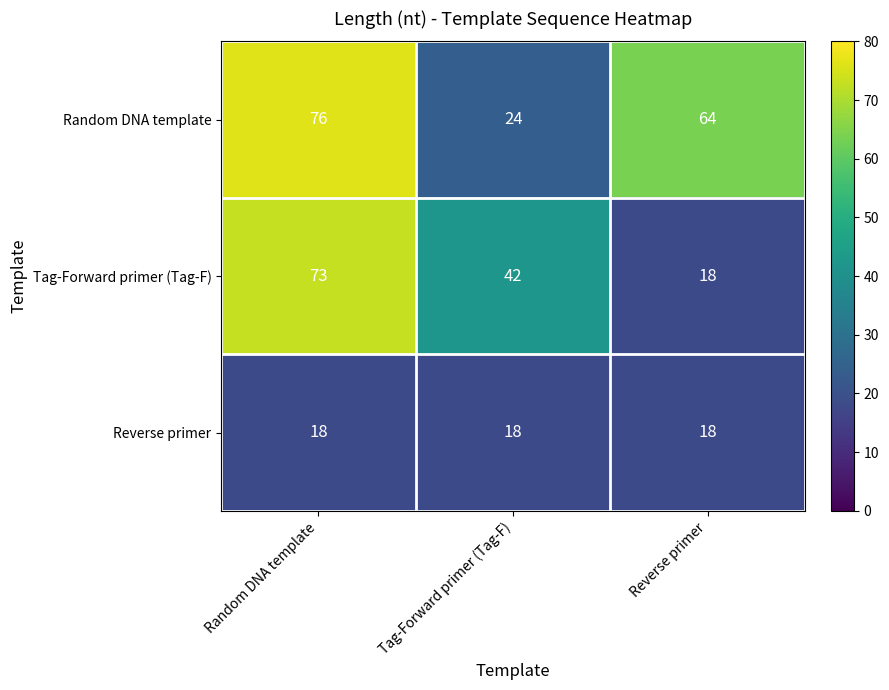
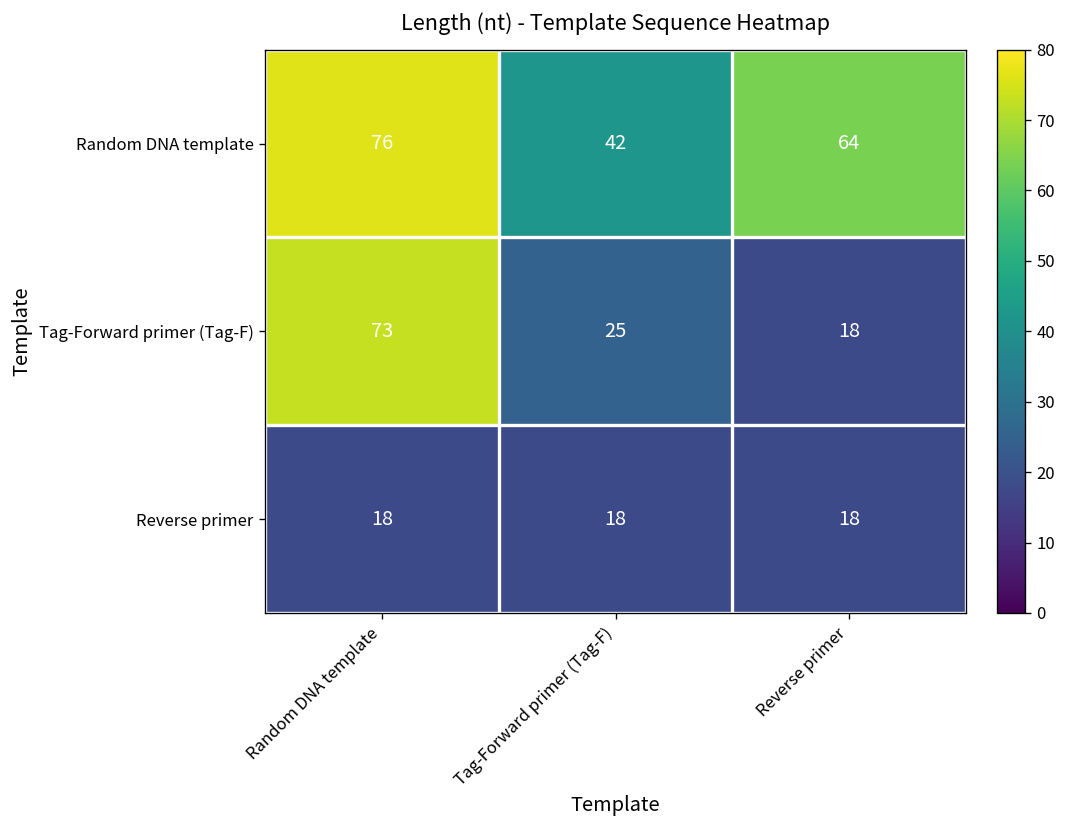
  {
    "Random DNA template": {
      "Random DNA template": 76,
-     "Tag-Forward primer (Tag-F)": 24,
+     "Tag-Forward primer (Tag-F)": 42,
      "Reverse primer": 64
    },
    "Tag-Forward primer (Tag-F)": {
      "Random DNA template": 73,
-     "Tag-Forward primer (Tag-F)": 42,
+     "Tag-Forward primer (Tag-F)": 25,
      "Reverse primer": 18
    },
    "Reverse primer": {
      "Random DNA template": 18,
      "Tag-Forward primer (Tag-F)": 18,
      "Reverse primer": 18
    }
  }
